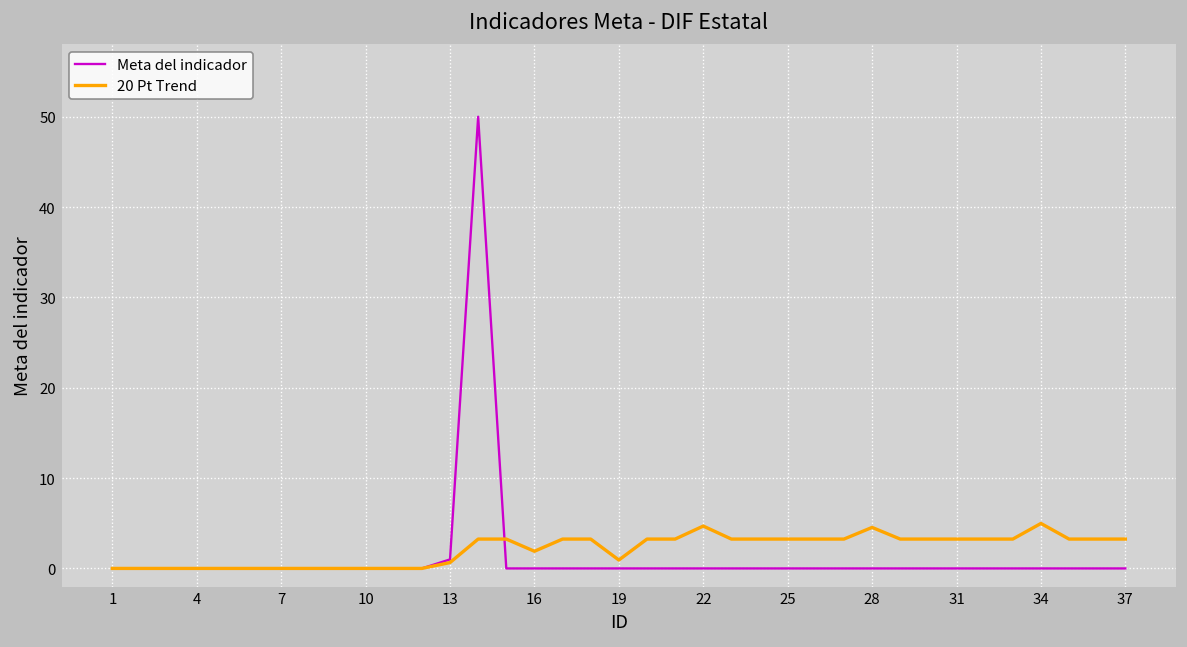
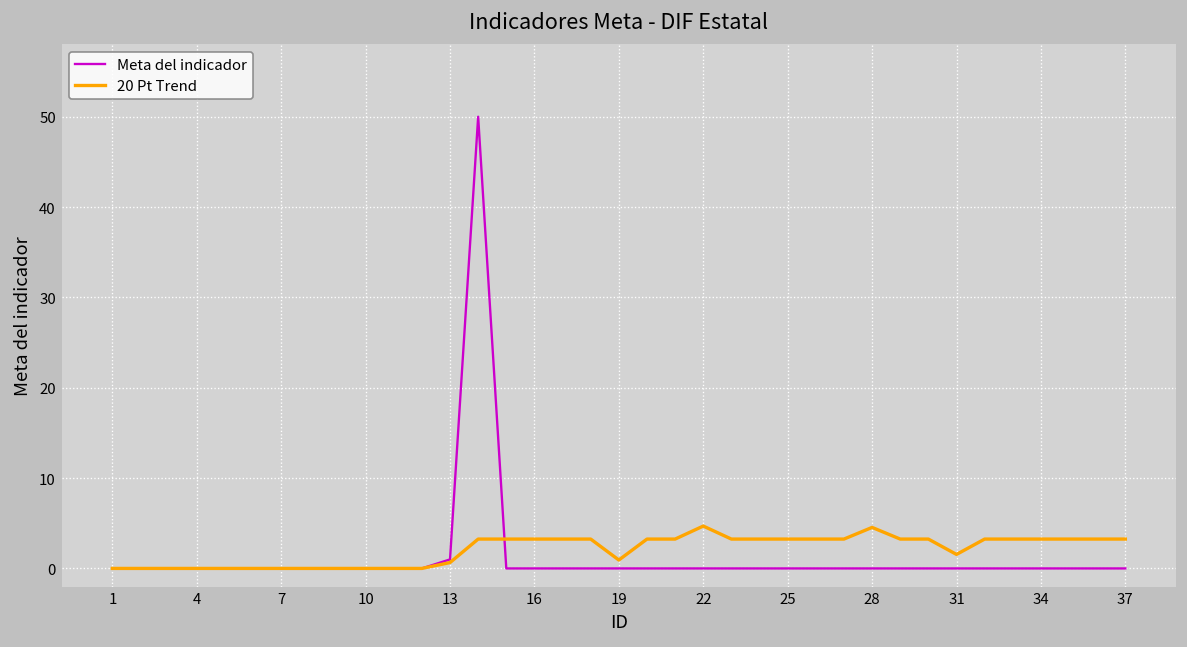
  {
    "Meta del indicador": {
      "13": 1,
      "16": 0,
      "19": 0,
      "22": 0,
      "25": 0,
      "28": 0,
      "31": 0,
      "34": 0,
      "37": 0
    },
    "20 Pt Trend": {
      "13": 1,
-     "16": 2,
+     "16": 3,
      "19": 1,
      "22": 5,
      "25": 3,
      "28": 5,
-     "31": 3,
-     "34": 5,
+     "31": 2,
+     "34": 3,
      "37": 3
    }
  }
